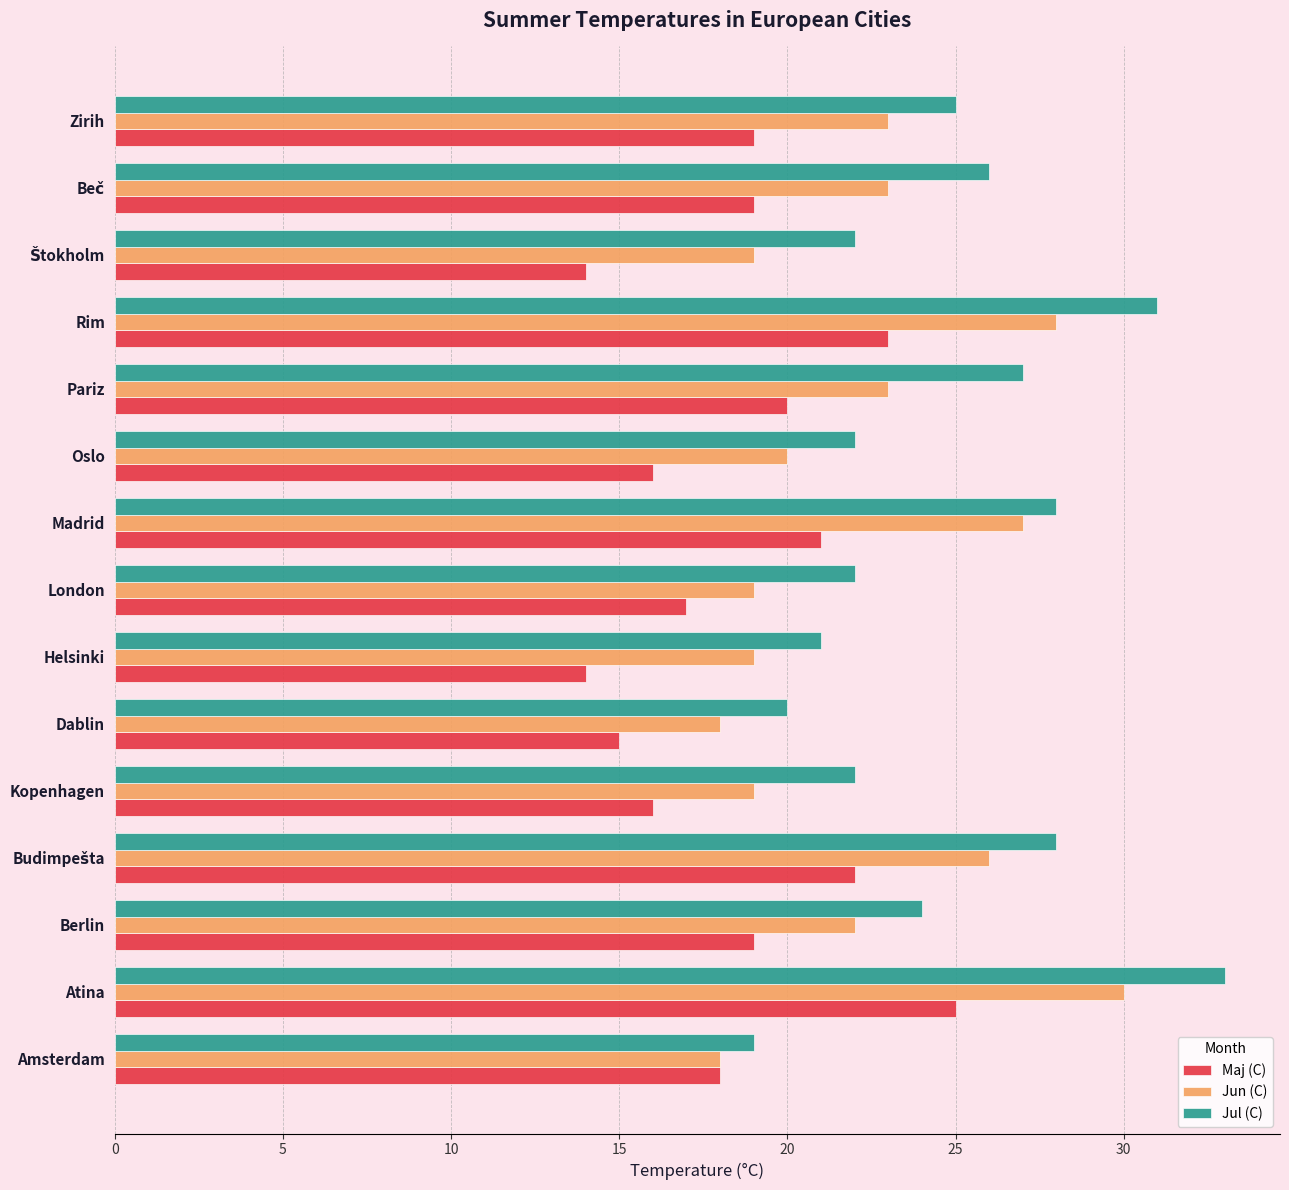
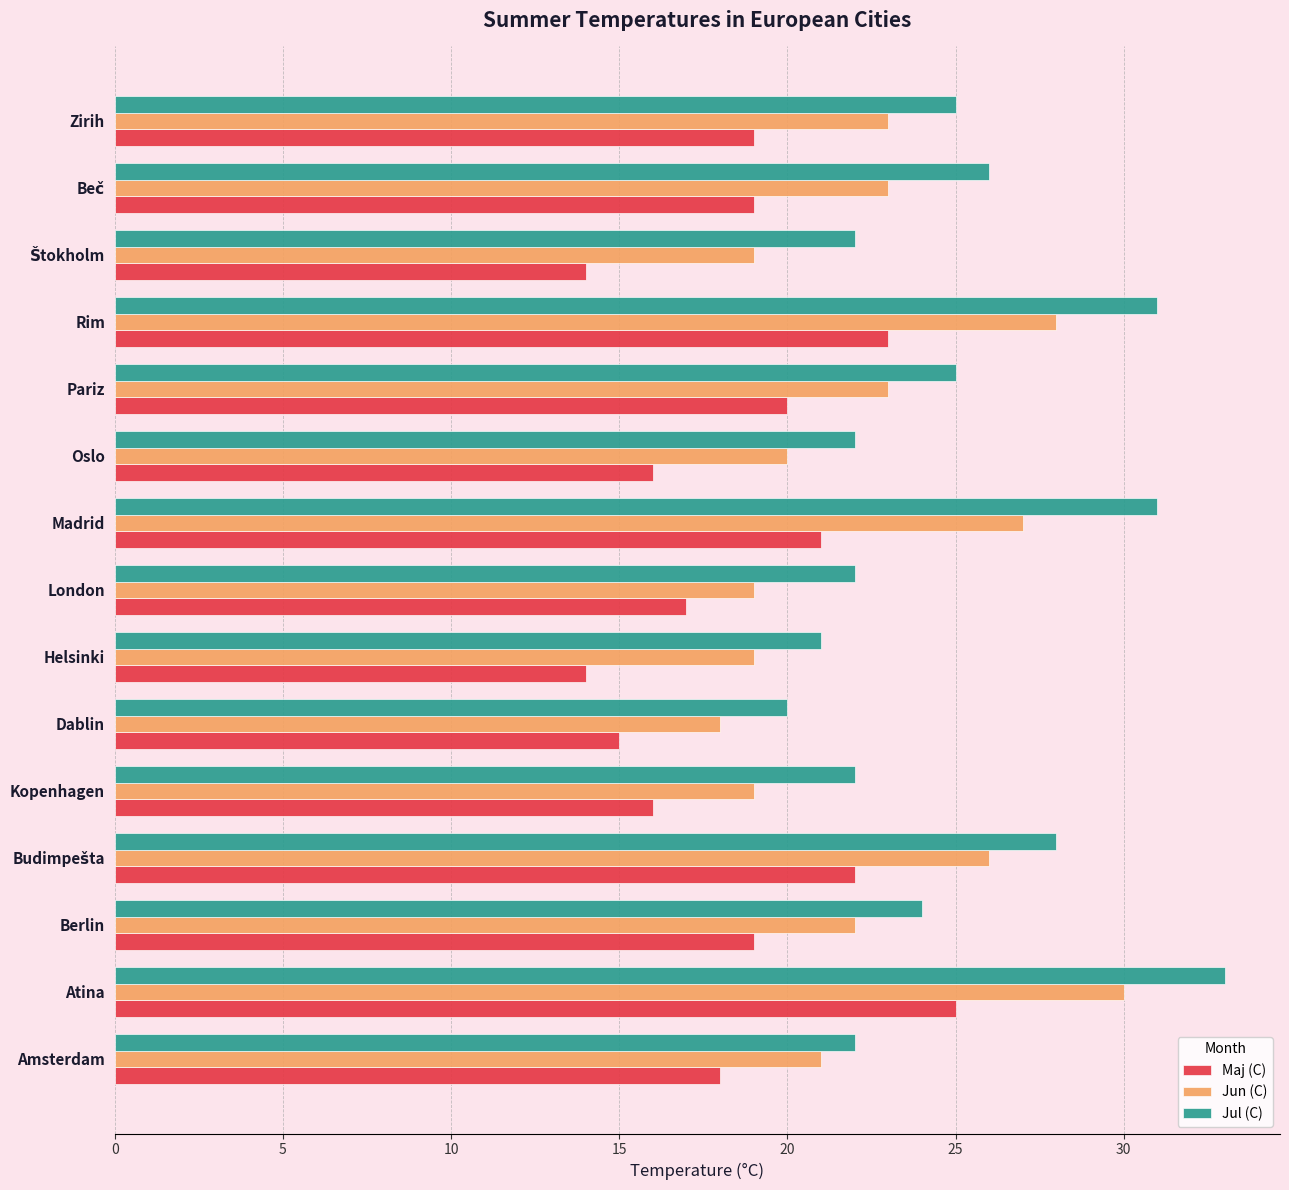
  {
    "Maj (C)": {
      "Zirih": 19,
      "Beč": 19,
      "Štokholm": 14,
      "Rim": 23,
      "Pariz": 20,
      "Oslo": 16,
      "Madrid": 21,
      "London": 17,
      "Helsinki": 14,
      "Dablin": 15,
      "Kopenhagen": 16,
      "Budimpešta": 22,
      "Berlin": 19,
      "Atina": 25,
      "Amsterdam": 18
    },
    "Jun (C)": {
      "Zirih": 23,
      "Beč": 23,
      "Štokholm": 19,
      "Rim": 28,
      "Pariz": 23,
      "Oslo": 20,
      "Madrid": 27,
      "London": 19,
      "Helsinki": 19,
      "Dablin": 18,
      "Kopenhagen": 19,
      "Budimpešta": 26,
      "Berlin": 22,
      "Atina": 30,
-     "Amsterdam": 18
+     "Amsterdam": 21
    },
    "Jul (C)": {
      "Zirih": 25,
      "Beč": 26,
      "Štokholm": 22,
      "Rim": 31,
-     "Pariz": 27,
+     "Pariz": 25,
      "Oslo": 22,
-     "Madrid": 28,
+     "Madrid": 31,
      "London": 22,
      "Helsinki": 21,
      "Dablin": 20,
      "Kopenhagen": 22,
      "Budimpešta": 28,
      "Berlin": 24,
      "Atina": 33,
-     "Amsterdam": 19
+     "Amsterdam": 22
    }
  }
